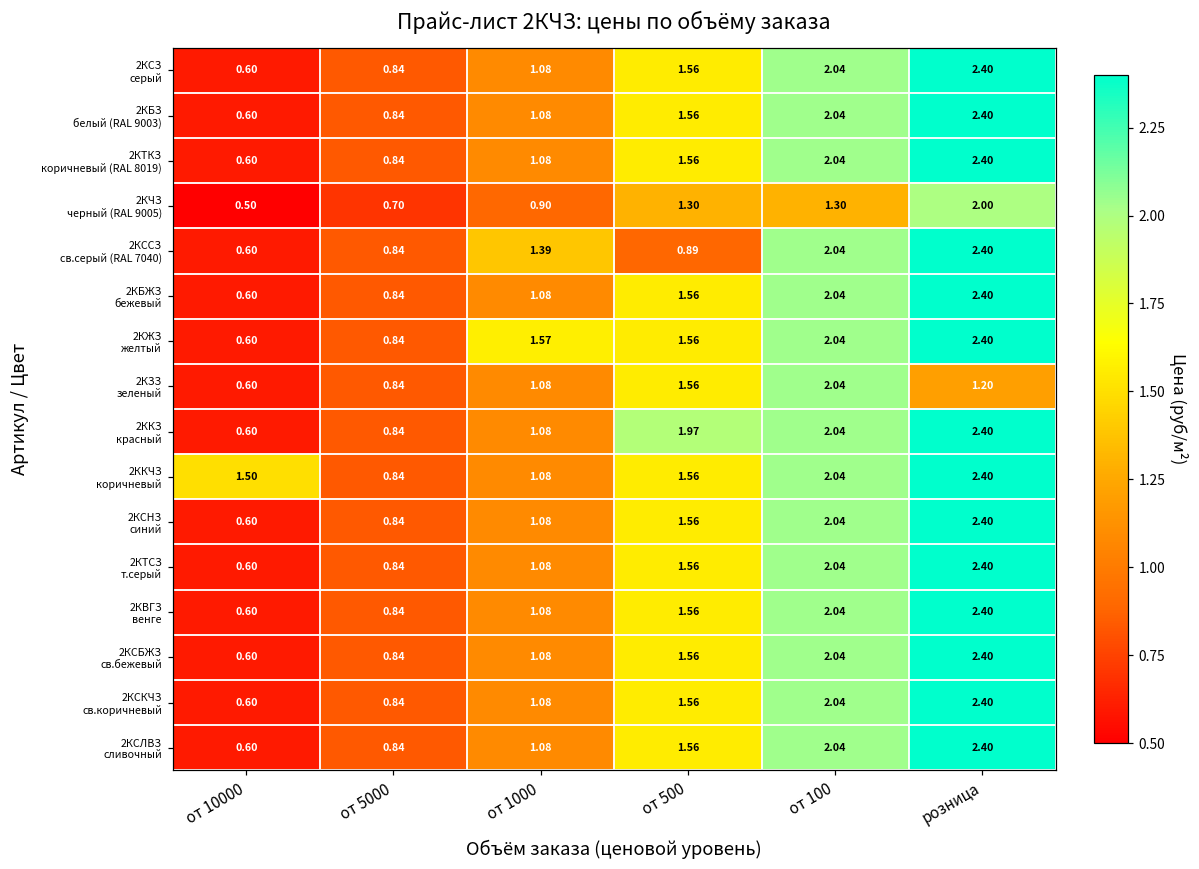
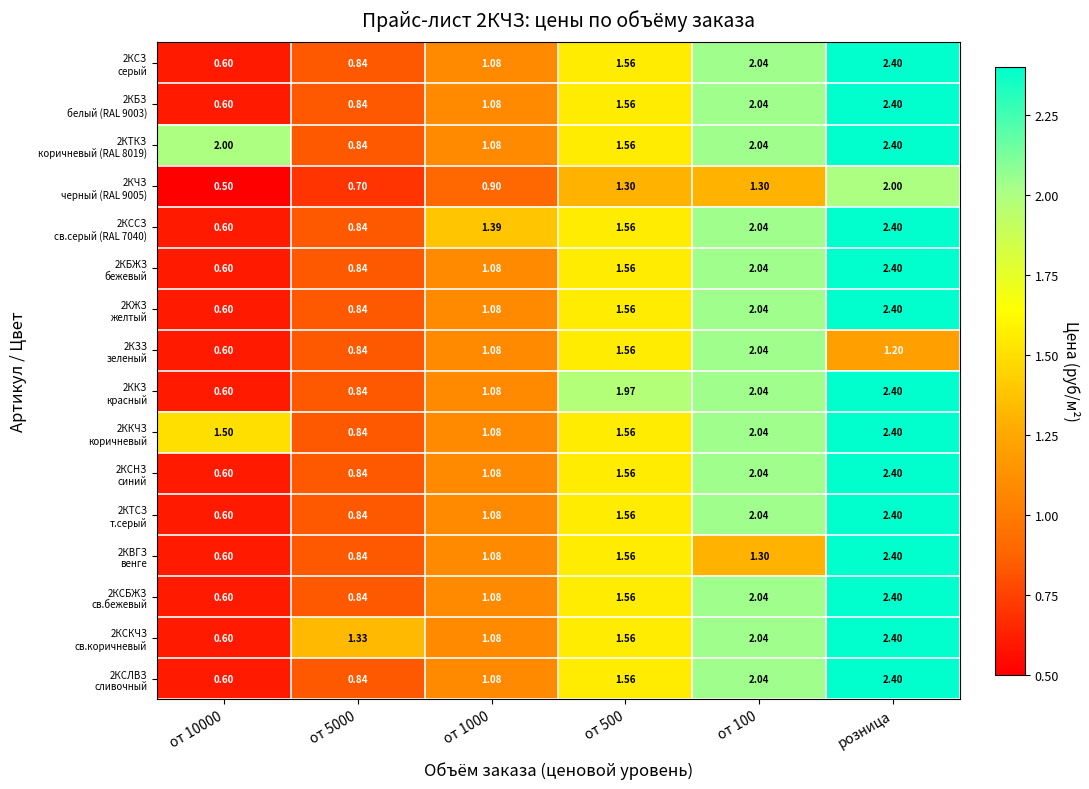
  {
    "2КСЗ серый": {
      "от 10000": 0.60,
      "от 5000": 0.84,
      "от 1000": 1.08,
      "от 500": 1.56,
      "от 100": 2.04,
      "розница": 2.40
    },
    "2КБЗ белый (RAL 9003)": {
      "от 10000": 0.60,
      "от 5000": 0.84,
      "от 1000": 1.08,
      "от 500": 1.56,
      "от 100": 2.04,
      "розница": 2.40
    },
    "2КТКЗ коричневый (RAL 8019)": {
-     "от 10000": 0.60,
+     "от 10000": 2.00,
      "от 5000": 0.84,
      "от 1000": 1.08,
      "от 500": 1.56,
      "от 100": 2.04,
      "розница": 2.40
    },
    "2КЧЗ черный (RAL 9005)": {
      "от 10000": 0.50,
      "от 5000": 0.70,
      "от 1000": 0.90,
      "от 500": 1.30,
      "от 100": 1.30,
      "розница": 2.00
    },
    "2КССЗ св.серый (RAL 7040)": {
      "от 10000": 0.60,
      "от 5000": 0.84,
      "от 1000": 1.39,
-     "от 500": 0.89,
+     "от 500": 1.56,
      "от 100": 2.04,
      "розница": 2.40
    },
    "2КБЖЗ бежевый": {
      "от 10000": 0.60,
      "от 5000": 0.84,
      "от 1000": 1.08,
      "от 500": 1.56,
      "от 100": 2.04,
      "розница": 2.40
    },
    "2КЖЗ желтый": {
      "от 10000": 0.60,
      "от 5000": 0.84,
-     "от 1000": 1.57,
+     "от 1000": 1.08,
      "от 500": 1.56,
      "от 100": 2.04,
      "розница": 2.40
    },
    "2КЗЗ зеленый": {
      "от 10000": 0.60,
      "от 5000": 0.84,
      "от 1000": 1.08,
      "от 500": 1.56,
      "от 100": 2.04,
      "розница": 1.20
    },
    "2ККЗ красный": {
      "от 10000": 0.60,
      "от 5000": 0.84,
      "от 1000": 1.08,
      "от 500": 1.97,
      "от 100": 2.04,
      "розница": 2.40
    },
    "2ККЧЗ коричневый": {
      "от 10000": 1.50,
      "от 5000": 0.84,
      "от 1000": 1.08,
      "от 500": 1.56,
      "от 100": 2.04,
      "розница": 2.40
    },
    "2КСНЗ синий": {
      "от 10000": 0.60,
      "от 5000": 0.84,
      "от 1000": 1.08,
      "от 500": 1.56,
      "от 100": 2.04,
      "розница": 2.40
    },
    "2КТСЗ т.серый": {
      "от 10000": 0.60,
      "от 5000": 0.84,
      "от 1000": 1.08,
      "от 500": 1.56,
      "от 100": 2.04,
      "розница": 2.40
    },
    "2КВГЗ венге": {
      "от 10000": 0.60,
      "от 5000": 0.84,
      "от 1000": 1.08,
      "от 500": 1.56,
-     "от 100": 2.04,
+     "от 100": 1.30,
      "розница": 2.40
    },
    "2КСБЖЗ св.бежевый": {
      "от 10000": 0.60,
      "от 5000": 0.84,
      "от 1000": 1.08,
      "от 500": 1.56,
      "от 100": 2.04,
      "розница": 2.40
    },
    "2КСКЧЗ св.коричневый": {
      "от 10000": 0.60,
-     "от 5000": 0.84,
+     "от 5000": 1.33,
      "от 1000": 1.08,
      "от 500": 1.56,
      "от 100": 2.04,
      "розница": 2.40
    },
    "2КСЛВЗ сливочный": {
      "от 10000": 0.60,
      "от 5000": 0.84,
      "от 1000": 1.08,
      "от 500": 1.56,
      "от 100": 2.04,
      "розница": 2.40
    }
  }
